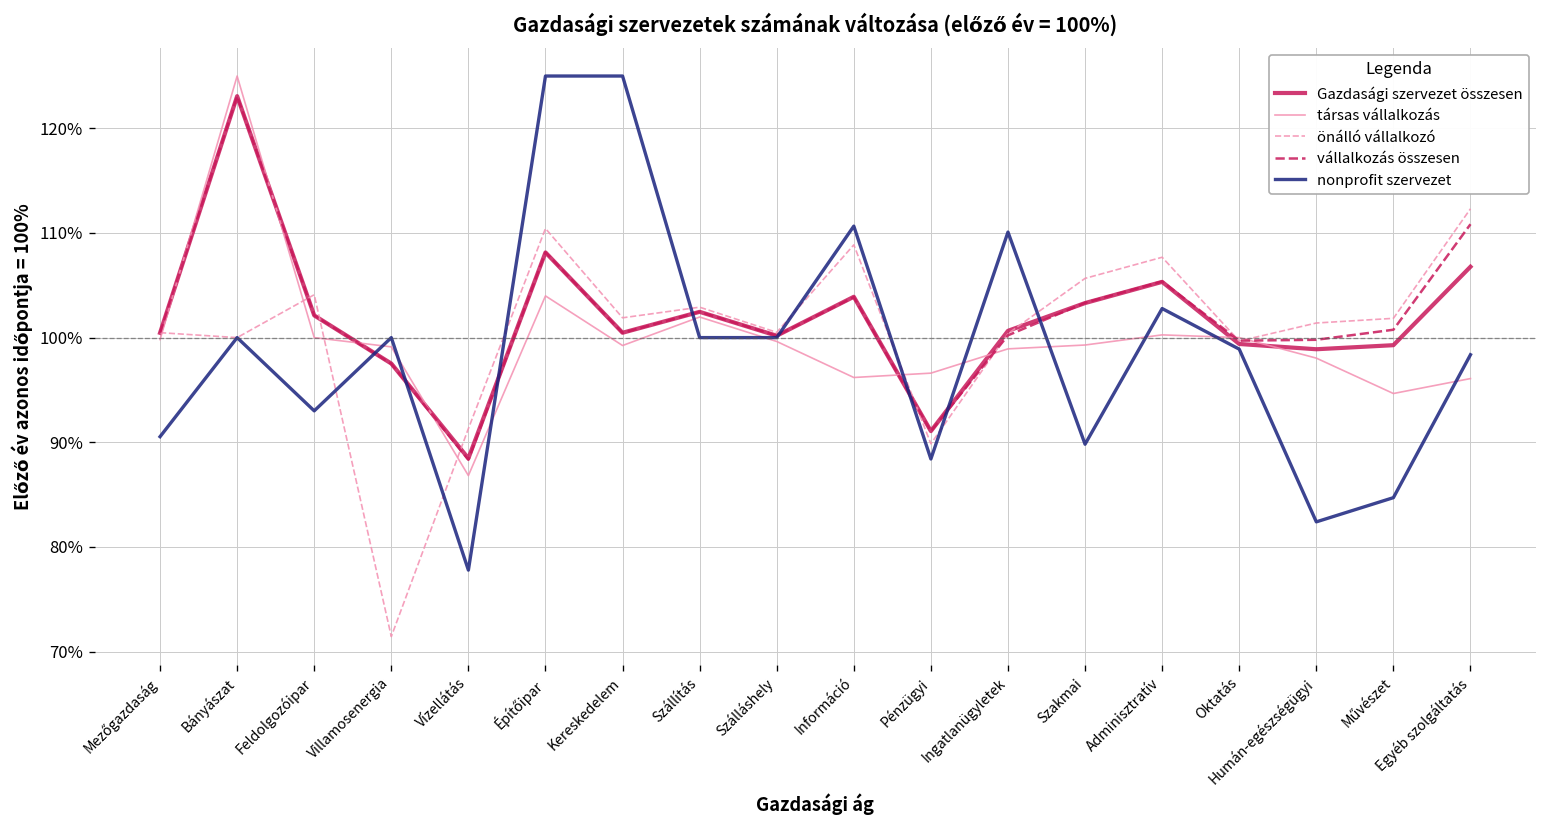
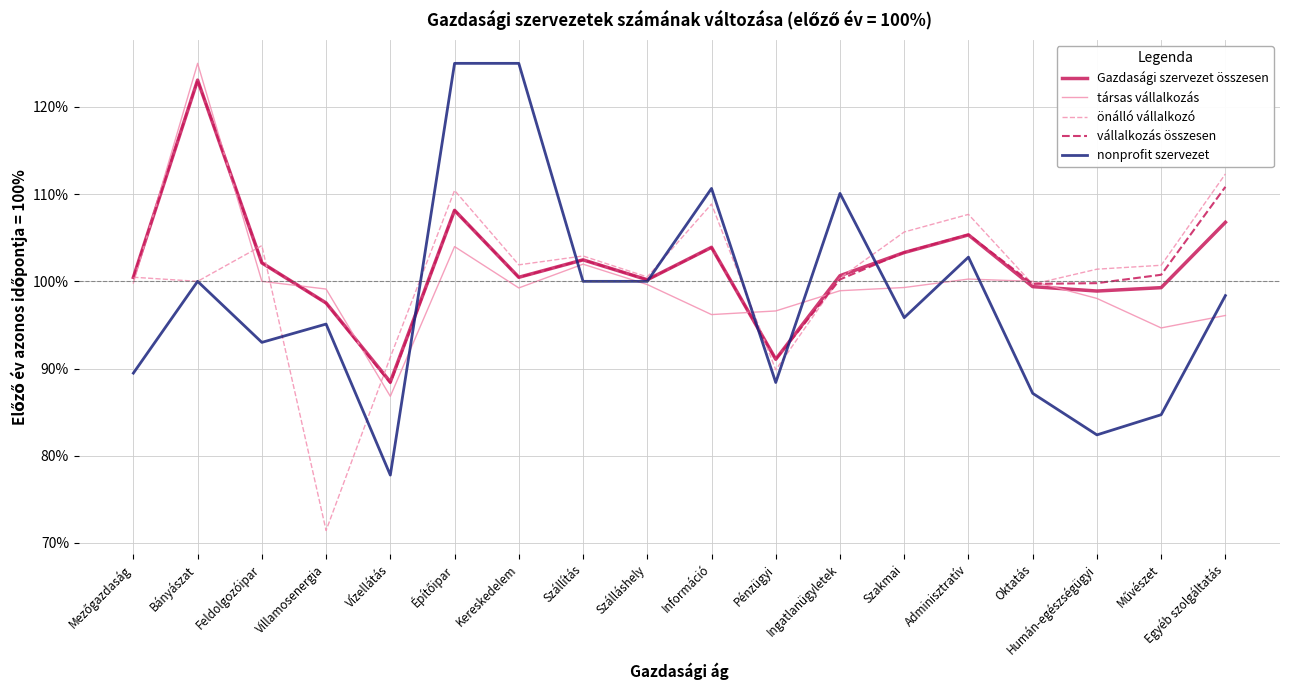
  {
    "nonprofit szervezet": {
-     "Mezőgazdaság": "91%",
+     "Mezőgazdaság": "89%",
      "Feldolgozóipar": "93%",
-     "Villamosenergia": "100%",
+     "Villamosenergia": "95%",
      "Vízellátás": "78%",
      "Építőipar": "125%",
      "Kereskedelem": "125%",
      "Szállítás": "100%",
      "Információ": "111%",
      "Pénzügyi": "88%",
      "Ingatlanügyletek": "110%",
-     "Szakmai": "90%",
+     "Szakmai": "96%",
      "Adminisztratív": "103%",
-     "Oktatás": "99%",
+     "Oktatás": "87%",
      "Humán-egészségügyi": "82%",
      "Művészet": "85%",
      "Egyéb szolgáltatás": "98%"
    }
  }
